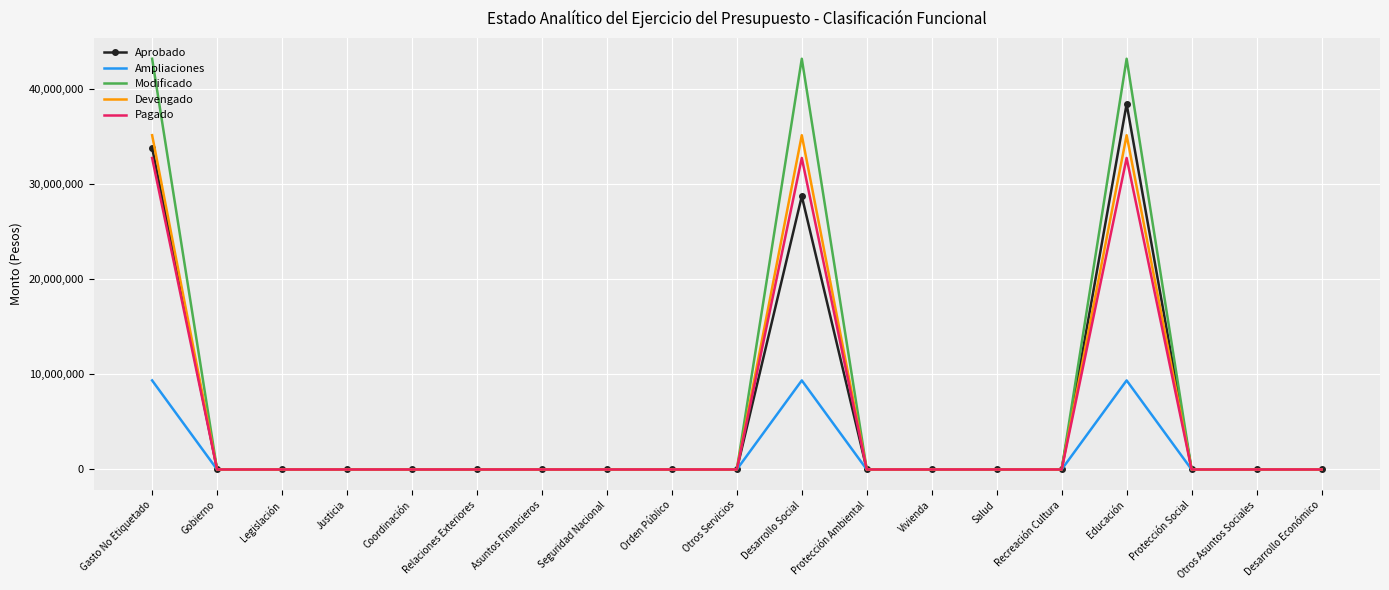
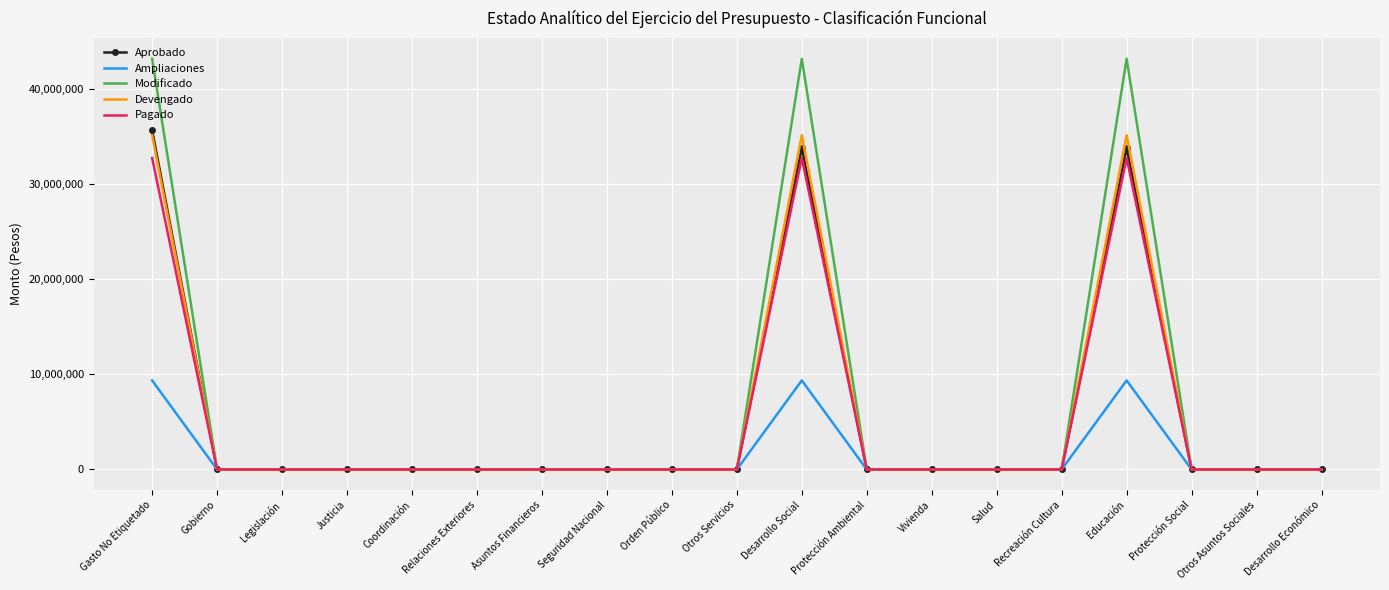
  {
    "Aprobado": {
-     "Gasto No Etiquetado": "34,000,000",
-     "Desarrollo Social": "29,000,000",
-     "Educación": "38,000,000"
+     "Gasto No Etiquetado": "36,000,000",
+     "Desarrollo Social": "34,000,000",
+     "Educación": "34,000,000"
    },
    "Ampliaciones": {
      "Gasto No Etiquetado": "9,000,000",
      "Desarrollo Social": "9,000,000",
      "Educación": "9,000,000"
    },
    "Modificado": {
      "Gasto No Etiquetado": "43,000,000",
      "Desarrollo Social": "43,000,000",
      "Educación": "43,000,000"
    },
    "Devengado": {
      "Gasto No Etiquetado": "35,000,000",
      "Desarrollo Social": "35,000,000",
      "Educación": "35,000,000"
    },
    "Pagado": {
      "Gasto No Etiquetado": "33,000,000",
      "Desarrollo Social": "33,000,000",
      "Educación": "33,000,000"
    }
  }
